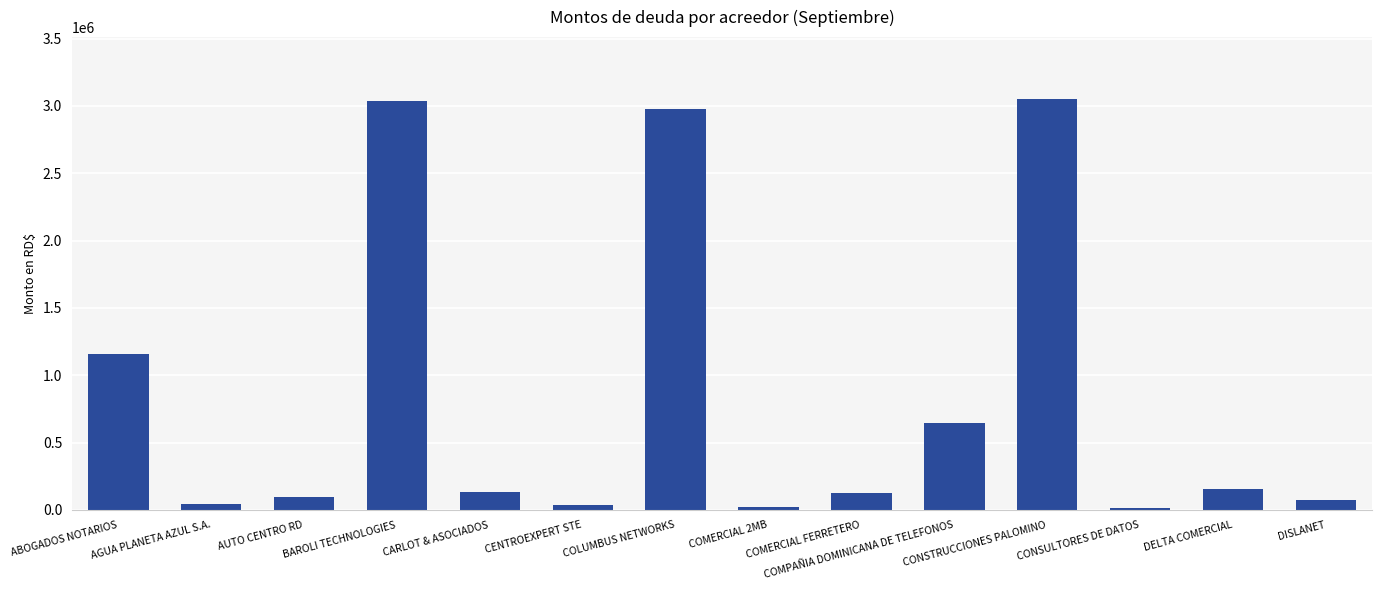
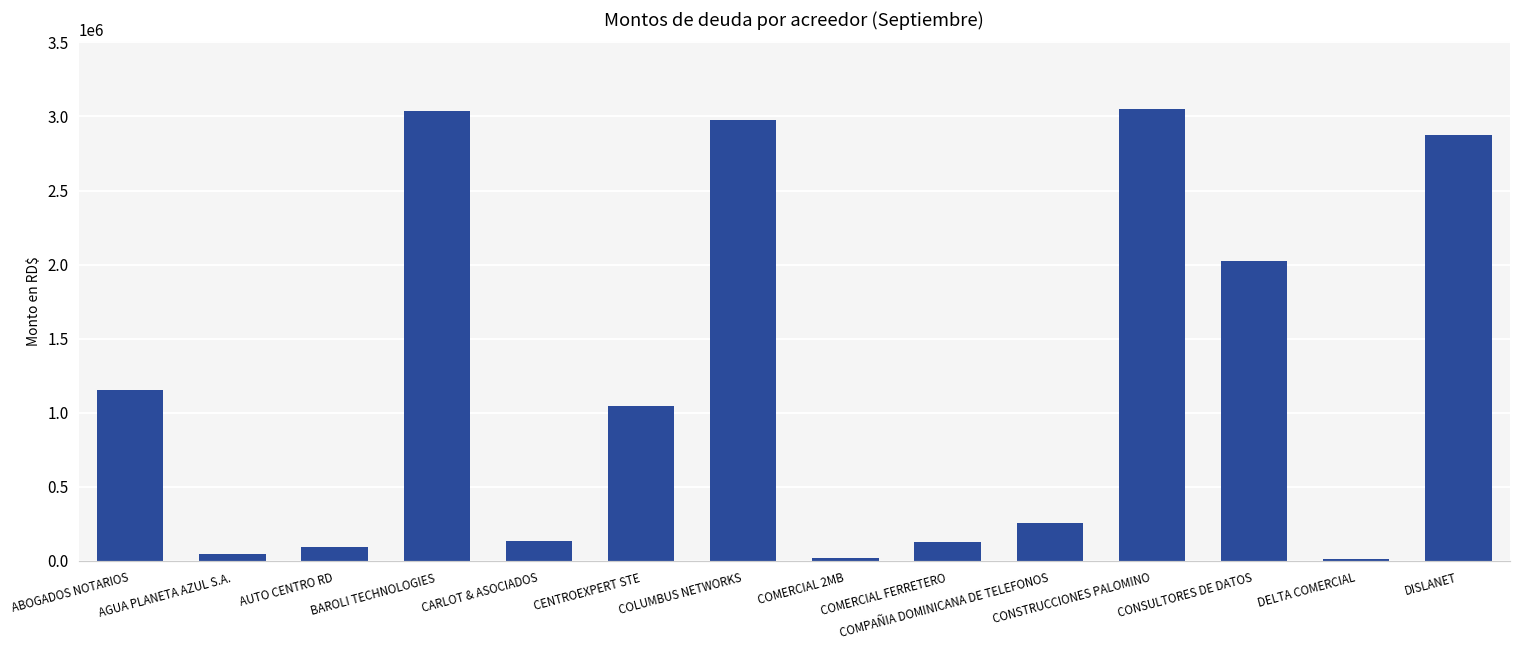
  {
    "ABOGADOS NOTARIOS": 1160000,
    "AGUA PLANETA AZUL S.A.": 50000,
    "AUTO CENTRO RD": 90000,
    "BAROLI TECHNOLOGIES": 3040000,
    "CARLOT & ASOCIADOS": 130000,
-   "CENTROEXPERT STE": 30000,
+   "CENTROEXPERT STE": 1050000,
    "COLUMBUS NETWORKS": 2980000,
    "COMERCIAL 2MB": 20000,
    "COMERCIAL FERRETERO": 130000,
-   "COMPAÑIA DOMINICANA DE TELEFONOS": 640000,
+   "COMPAÑIA DOMINICANA DE TELEFONOS": 260000,
    "CONSTRUCCIONES PALOMINO": 3050000,
-   "CONSULTORES DE DATOS": 10000,
-   "DELTA COMERCIAL": 160000,
-   "DISLANET": 70000
+   "CONSULTORES DE DATOS": 2020000,
+   "DELTA COMERCIAL": 10000,
+   "DISLANET": 2870000
  }
